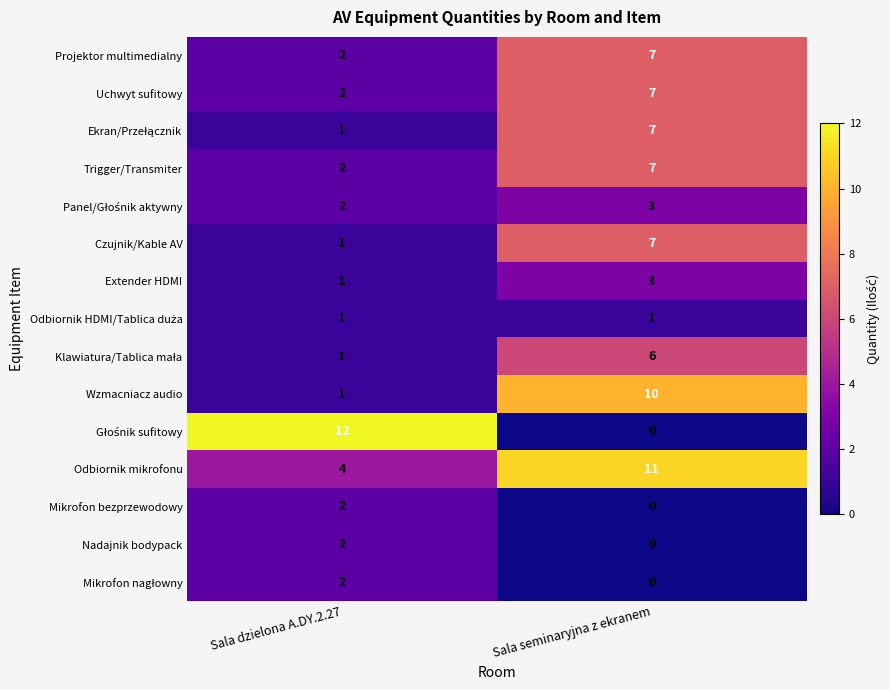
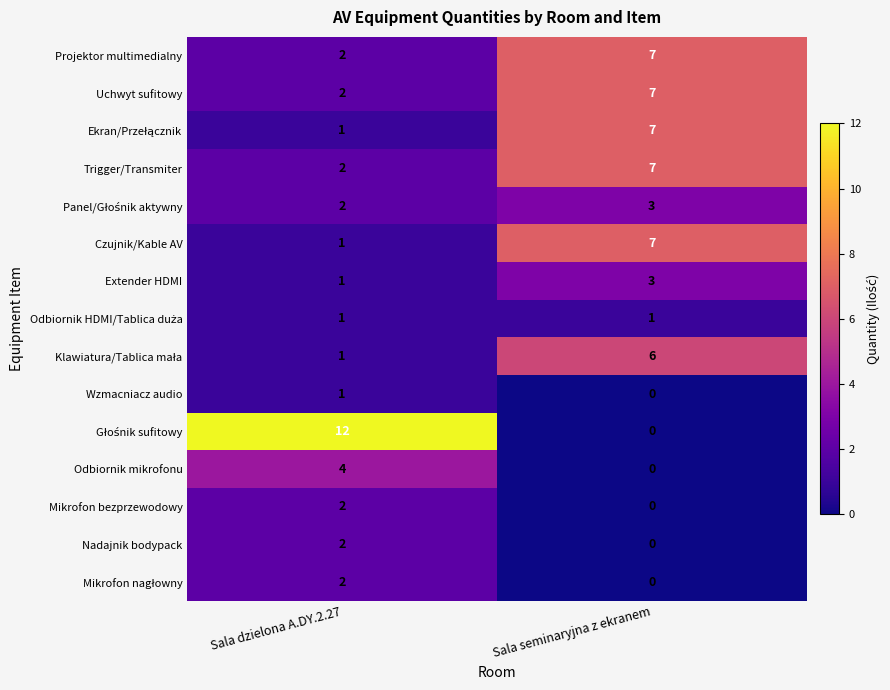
  {
    "Projektor multimedialny": {
      "Sala dzielona A.DY.2.27": 2,
      "Sala seminaryjna z ekranem": 7
    },
    "Uchwyt sufitowy": {
      "Sala dzielona A.DY.2.27": 2,
      "Sala seminaryjna z ekranem": 7
    },
    "Ekran/Przełącznik": {
      "Sala dzielona A.DY.2.27": 1,
      "Sala seminaryjna z ekranem": 7
    },
    "Trigger/Transmiter": {
      "Sala dzielona A.DY.2.27": 2,
      "Sala seminaryjna z ekranem": 7
    },
    "Panel/Głośnik aktywny": {
      "Sala dzielona A.DY.2.27": 2,
      "Sala seminaryjna z ekranem": 3
    },
    "Czujnik/Kable AV": {
      "Sala dzielona A.DY.2.27": 1,
      "Sala seminaryjna z ekranem": 7
    },
    "Extender HDMI": {
      "Sala dzielona A.DY.2.27": 1,
      "Sala seminaryjna z ekranem": 3
    },
    "Odbiornik HDMI/Tablica duża": {
      "Sala dzielona A.DY.2.27": 1,
      "Sala seminaryjna z ekranem": 1
    },
    "Klawiatura/Tablica mała": {
      "Sala dzielona A.DY.2.27": 1,
      "Sala seminaryjna z ekranem": 6
    },
    "Wzmacniacz audio": {
      "Sala dzielona A.DY.2.27": 1,
-     "Sala seminaryjna z ekranem": 10
+     "Sala seminaryjna z ekranem": 0
    },
    "Głośnik sufitowy": {
      "Sala dzielona A.DY.2.27": 12,
      "Sala seminaryjna z ekranem": 0
    },
    "Odbiornik mikrofonu": {
      "Sala dzielona A.DY.2.27": 4,
-     "Sala seminaryjna z ekranem": 11
+     "Sala seminaryjna z ekranem": 0
    },
    "Mikrofon bezprzewodowy": {
      "Sala dzielona A.DY.2.27": 2,
      "Sala seminaryjna z ekranem": 0
    },
    "Nadajnik bodypack": {
      "Sala dzielona A.DY.2.27": 2,
      "Sala seminaryjna z ekranem": 0
    },
    "Mikrofon nagłowny": {
      "Sala dzielona A.DY.2.27": 2,
      "Sala seminaryjna z ekranem": 0
    }
  }
